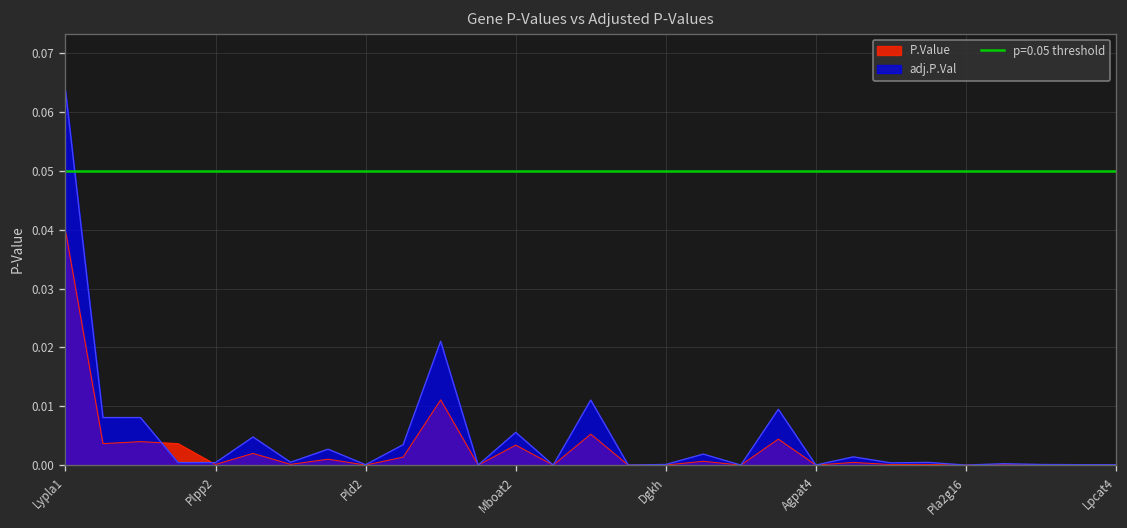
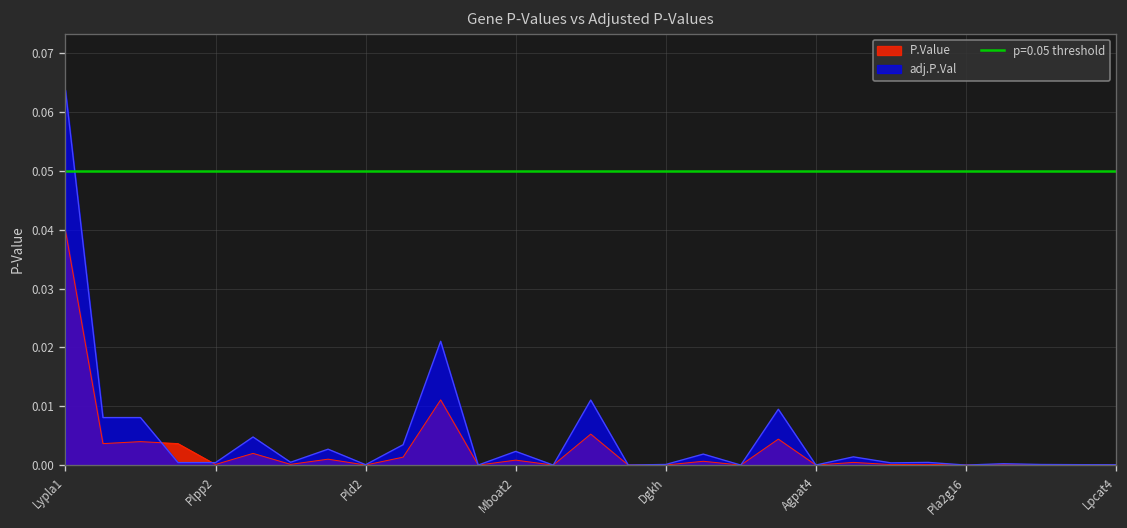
  {
    "P.Value": {
      "Lypla1": 0.040,
-     "Mboat2": 0.003
+     "Mboat2": 0.001
    },
    "adj.P.Val": {
      "Lypla1": 0.064,
-     "Mboat2": 0.006
+     "Mboat2": 0.002
    }
  }
